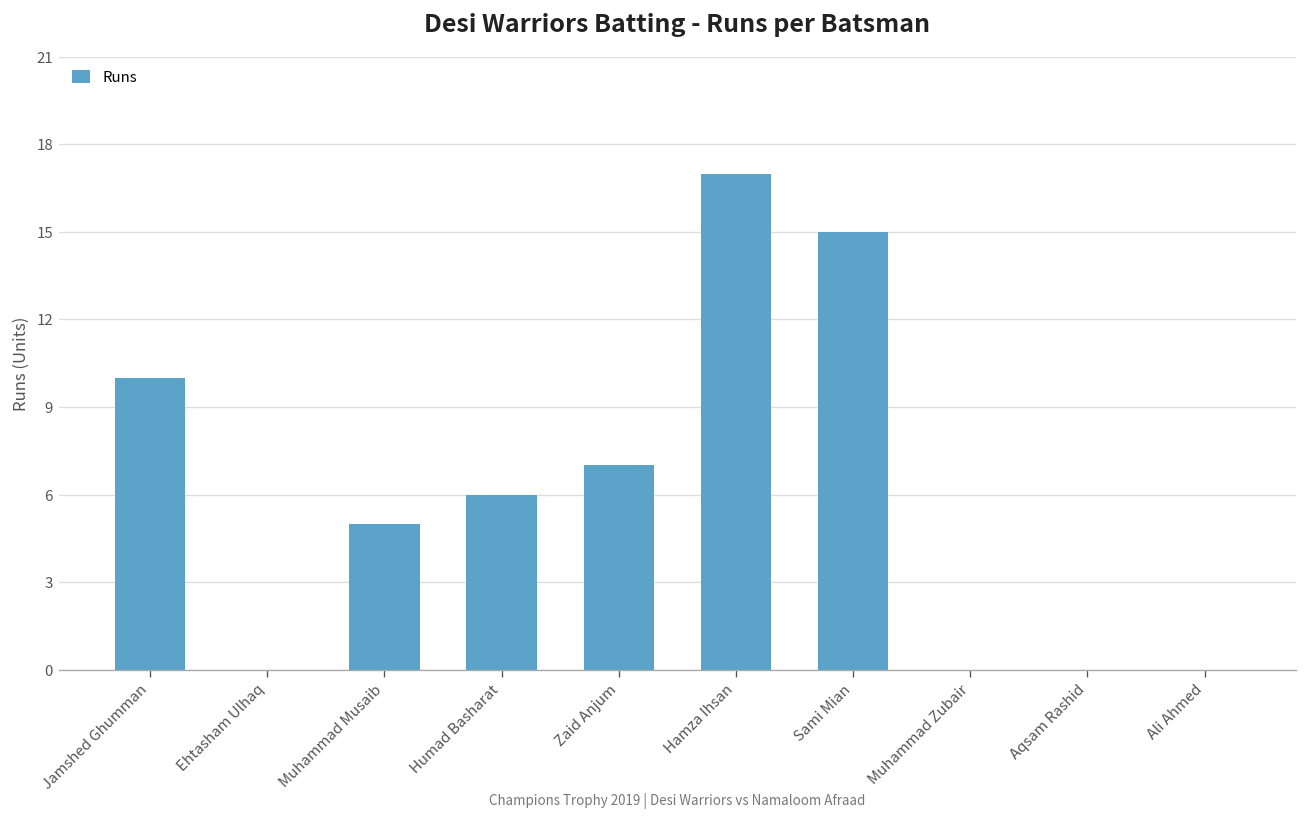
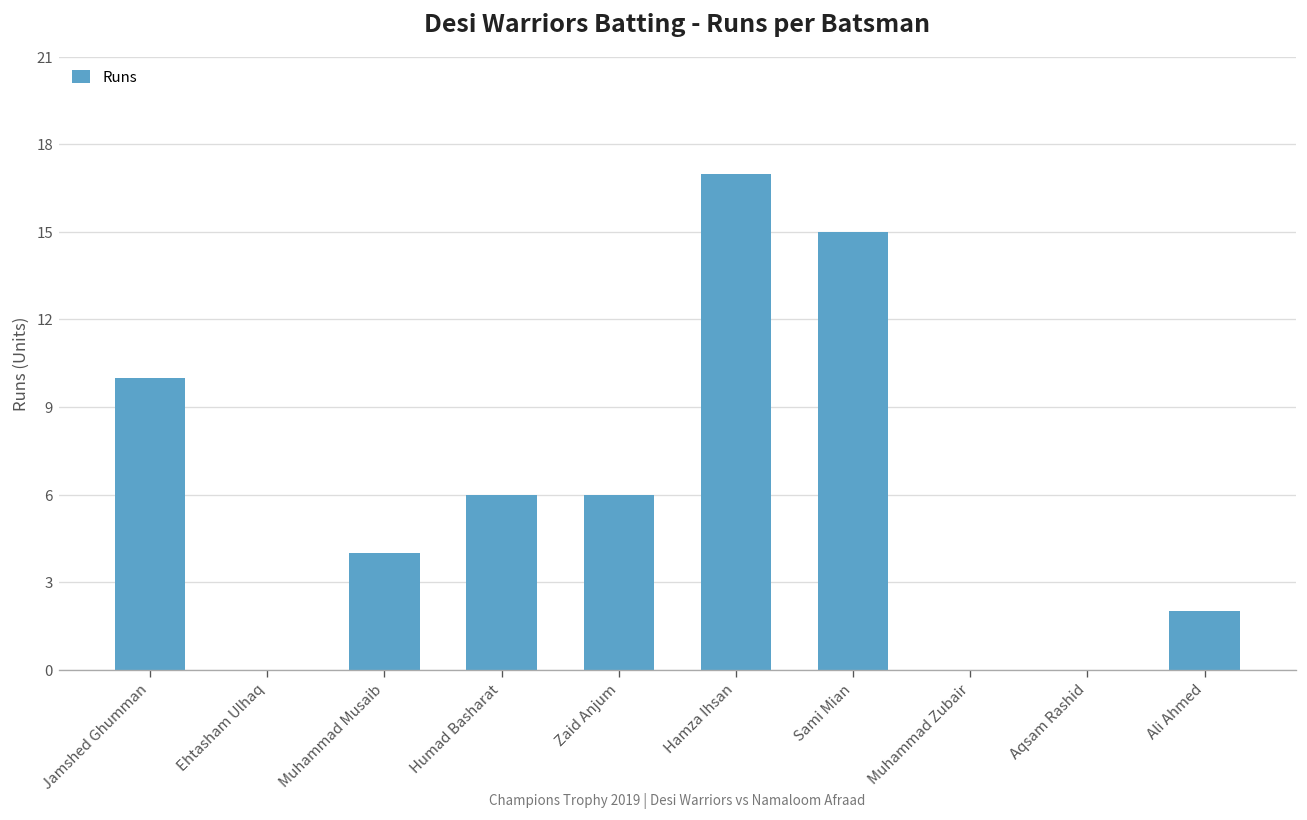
  {
    "Jamshed Ghumman": 10,
    "Ehtasham Ulhaq": 0,
-   "Muhammad Musaib": 5,
+   "Muhammad Musaib": 4,
    "Humad Basharat": 6,
-   "Zaid Anjum": 7,
+   "Zaid Anjum": 6,
    "Hamza Ihsan": 17,
    "Sami Mian": 15,
    "Muhammad Zubair": 0,
    "Aqsam Rashid": 0,
-   "Ali Ahmed": 0
+   "Ali Ahmed": 2
  }
